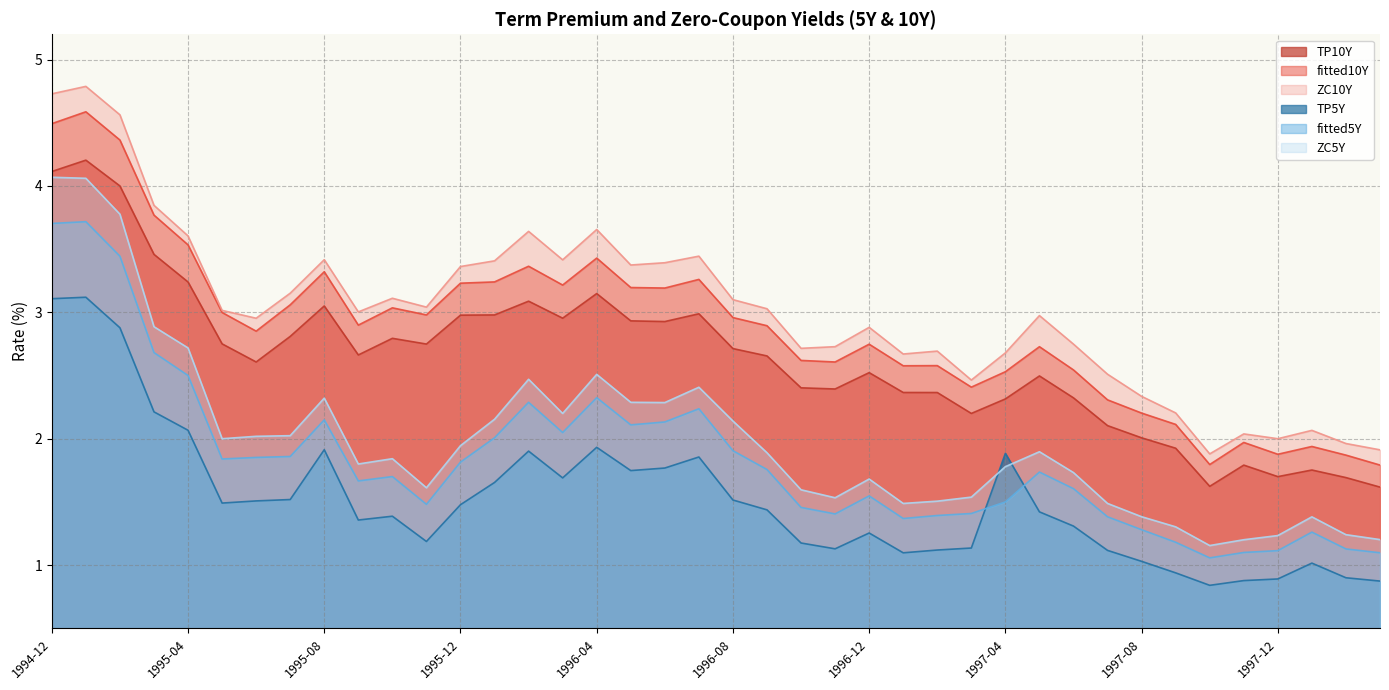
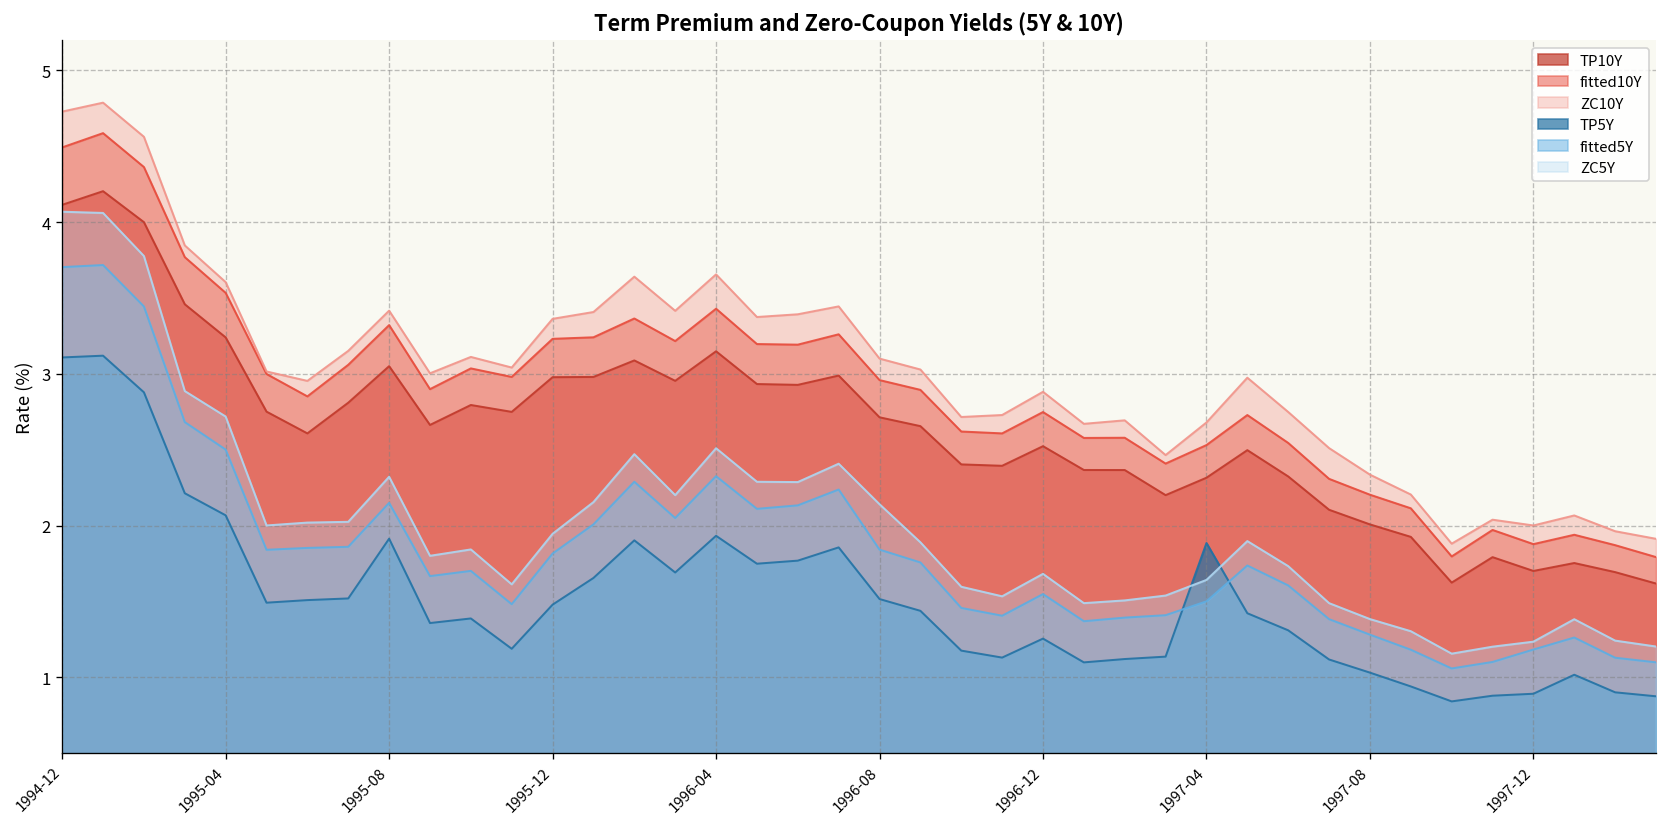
  {
    "ZC10Y": {
      "1994-12": 4.73,
      "1995-04": 3.61,
      "1995-08": 3.42,
      "1995-12": 3.36,
      "1996-04": 3.66,
      "1996-08": 3.10,
      "1996-12": 2.88,
      "1997-04": 2.68,
      "1997-08": 2.34,
      "1997-12": 2.00
    },
    "TP5Y": {
      "1994-12": 3.11,
      "1995-04": 2.07,
      "1995-08": 1.91,
      "1995-12": 1.48,
      "1996-04": 1.93,
      "1996-08": 1.52,
      "1996-12": 1.26,
      "1997-04": 1.89,
      "1997-08": 1.03,
      "1997-12": 0.89
    },
    "fitted5Y": {
      "1994-12": 3.70,
      "1995-04": 2.50,
      "1995-08": 2.15,
      "1995-12": 1.82,
      "1996-04": 2.33,
-     "1996-08": 1.91,
+     "1996-08": 1.84,
      "1996-12": 1.55,
      "1997-04": 1.50,
      "1997-08": 1.28,
-     "1997-12": 1.12
+     "1997-12": 1.18
    },
    "ZC5Y": {
      "1994-12": 4.07,
      "1995-04": 2.72,
      "1995-08": 2.32,
      "1995-12": 1.95,
      "1996-04": 2.51,
      "1996-08": 2.14,
      "1996-12": 1.68,
-     "1997-04": 1.78,
+     "1997-04": 1.64,
      "1997-08": 1.38,
      "1997-12": 1.24
    }
  }
